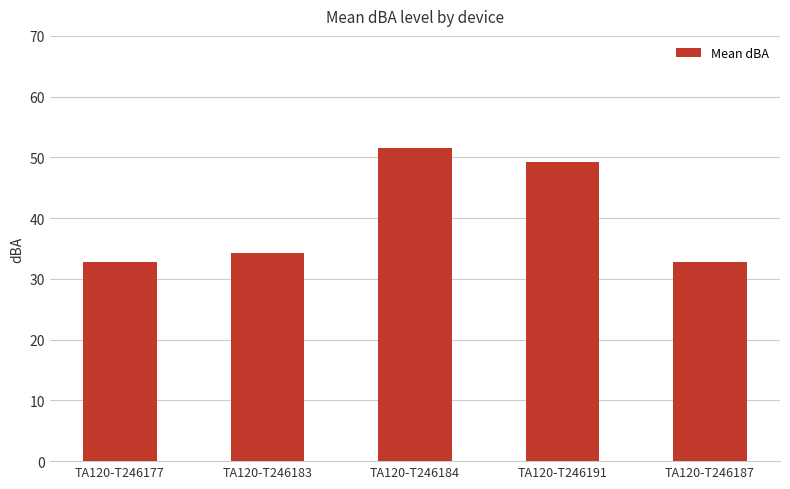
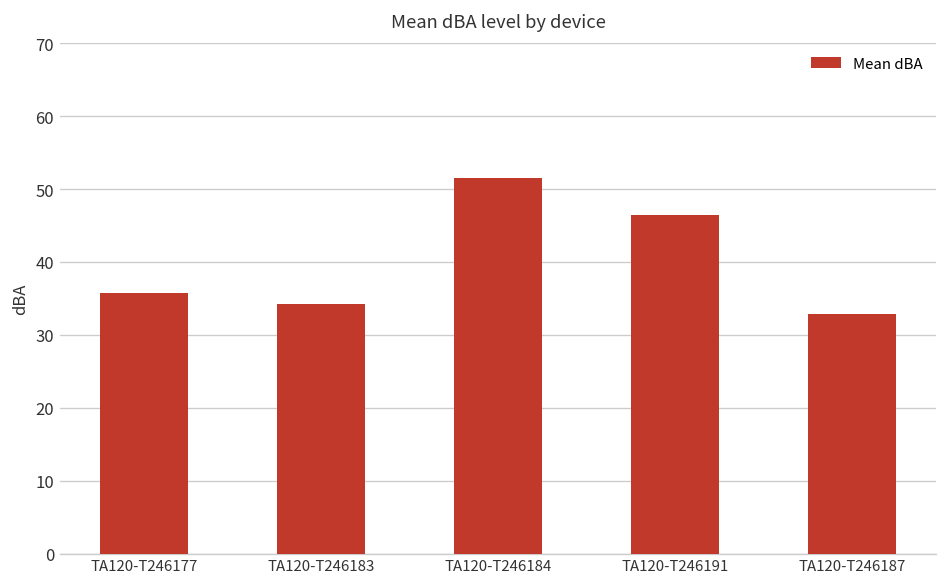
  {
-   "TA120-T246177": 33,
+   "TA120-T246177": 36,
    "TA120-T246183": 34,
    "TA120-T246184": 52,
-   "TA120-T246191": 49,
+   "TA120-T246191": 46,
    "TA120-T246187": 33
  }
